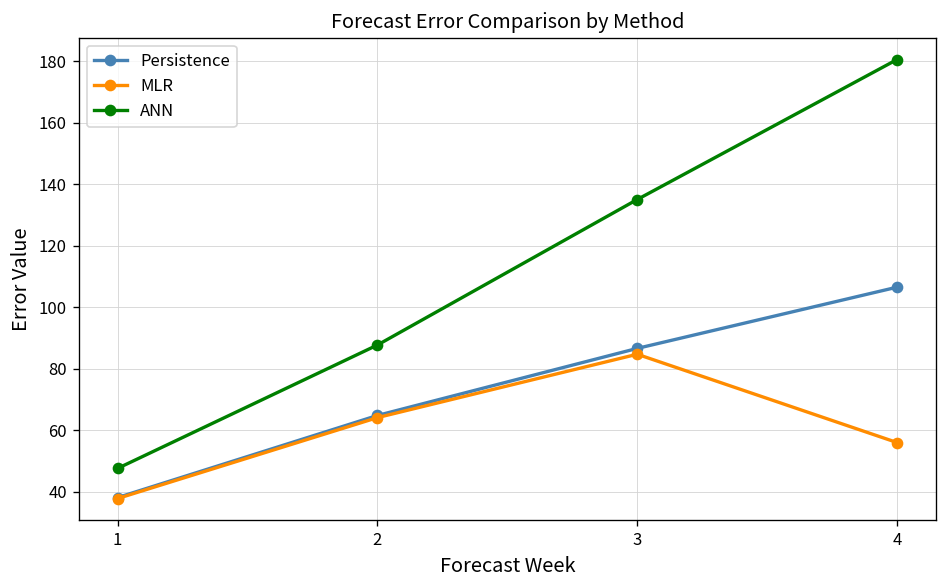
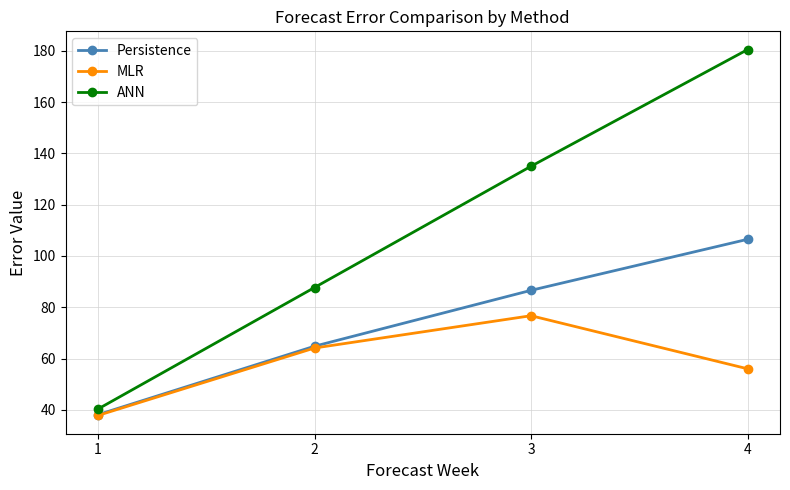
  {
    "Persistence": {
      "3": 87,
      "4": 107
    },
    "MLR": {
-     "3": 85,
+     "3": 77,
      "4": 56
    },
    "ANN": {
-     "1": 48,
+     "1": 40,
      "2": 88,
      "3": 135,
      "4": 181
    }
  }
